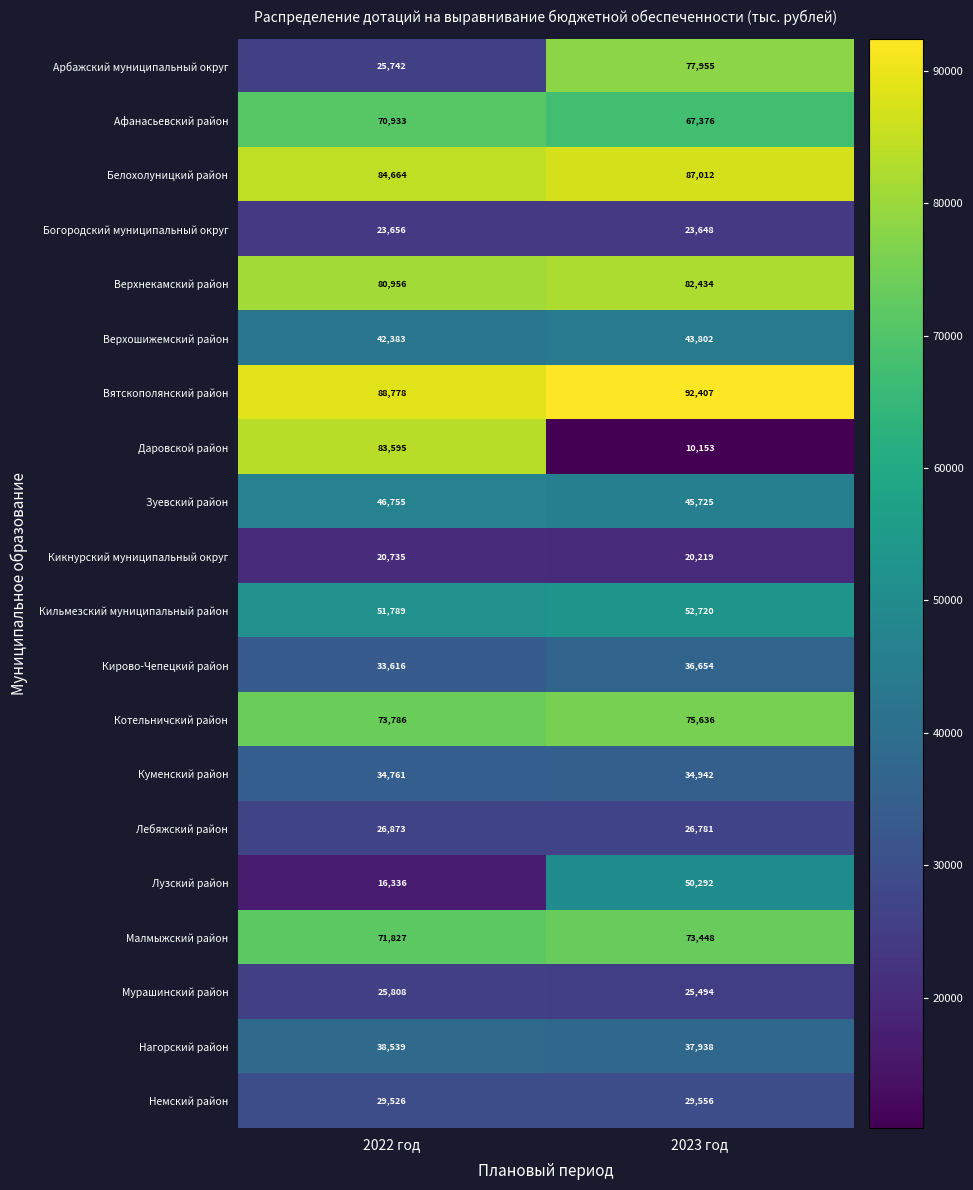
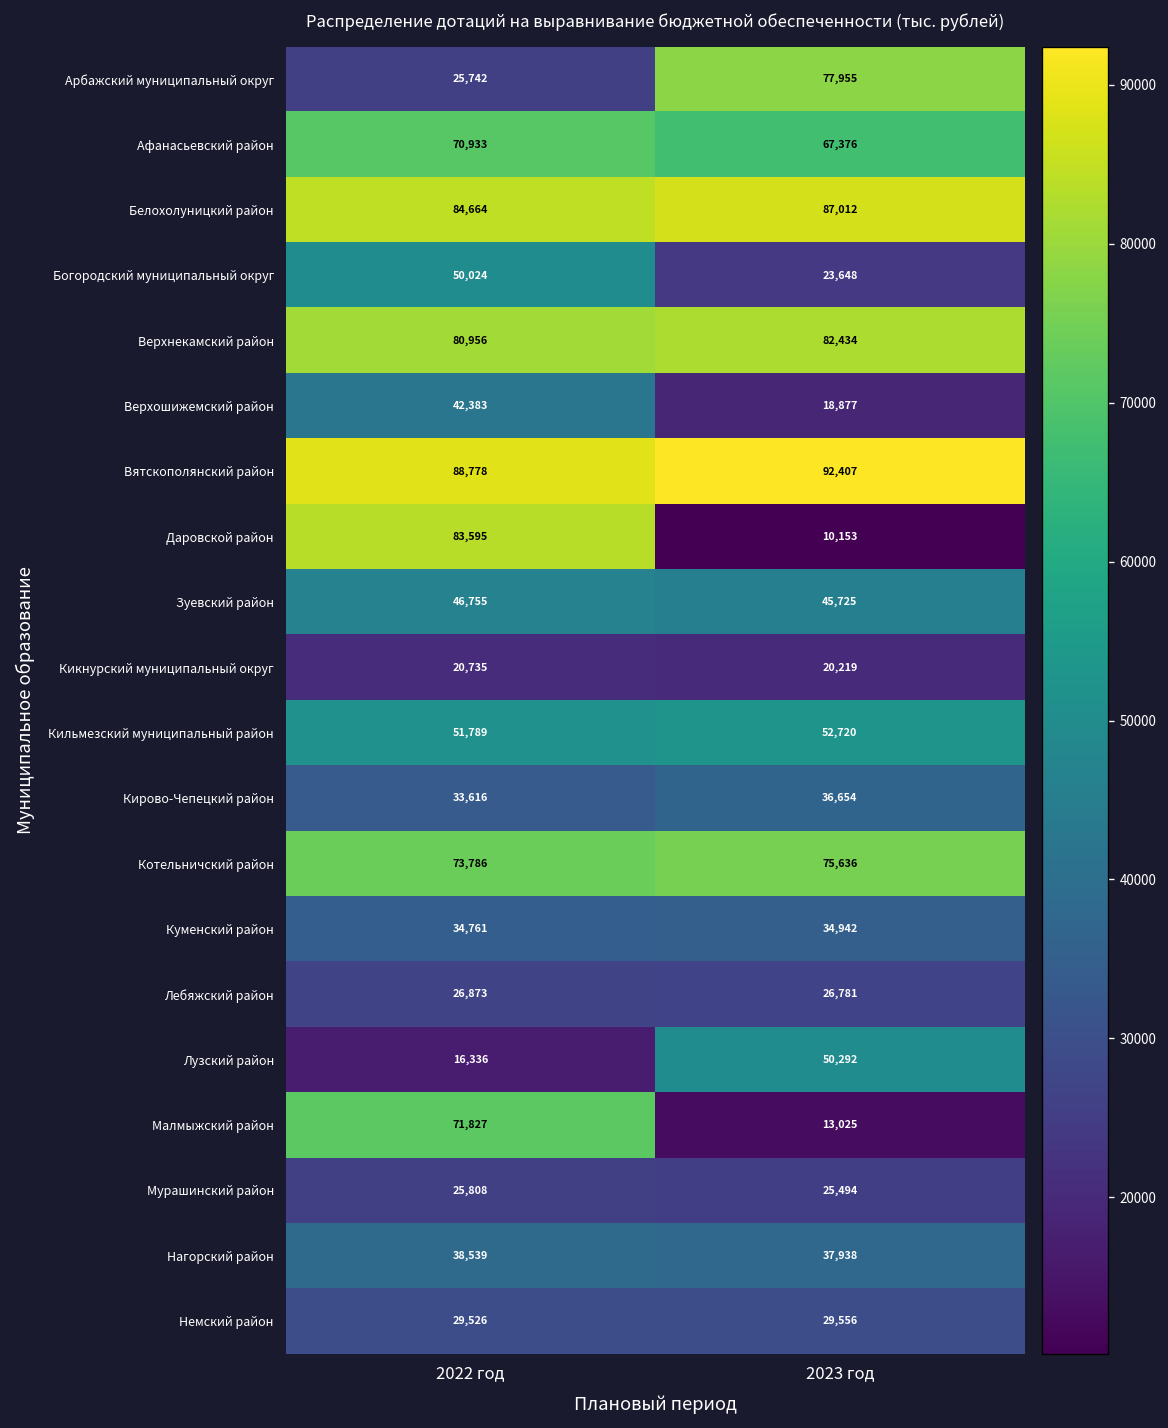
  {
    "Арбажский муниципальный округ": {
      "2022 год": "25,742",
      "2023 год": "77,955"
    },
    "Афанасьевский район": {
      "2022 год": "70,933",
      "2023 год": "67,376"
    },
    "Белохолуницкий район": {
      "2022 год": "84,664",
      "2023 год": "87,012"
    },
    "Богородский муниципальный округ": {
-     "2022 год": "23,656",
+     "2022 год": "50,024",
      "2023 год": "23,648"
    },
    "Верхнекамский район": {
      "2022 год": "80,956",
      "2023 год": "82,434"
    },
    "Верхошижемский район": {
      "2022 год": "42,383",
-     "2023 год": "43,802"
+     "2023 год": "18,877"
    },
    "Вятскополянский район": {
      "2022 год": "88,778",
      "2023 год": "92,407"
    },
    "Даровской район": {
      "2022 год": "83,595",
      "2023 год": "10,153"
    },
    "Зуевский район": {
      "2022 год": "46,755",
      "2023 год": "45,725"
    },
    "Кикнурский муниципальный округ": {
      "2022 год": "20,735",
      "2023 год": "20,219"
    },
    "Кильмезский муниципальный район": {
      "2022 год": "51,789",
      "2023 год": "52,720"
    },
    "Кирово-Чепецкий район": {
      "2022 год": "33,616",
      "2023 год": "36,654"
    },
    "Котельничский район": {
      "2022 год": "73,786",
      "2023 год": "75,636"
    },
    "Куменский район": {
      "2022 год": "34,761",
      "2023 год": "34,942"
    },
    "Лебяжский район": {
      "2022 год": "26,873",
      "2023 год": "26,781"
    },
    "Лузский район": {
      "2022 год": "16,336",
      "2023 год": "50,292"
    },
    "Малмыжский район": {
      "2022 год": "71,827",
-     "2023 год": "73,448"
+     "2023 год": "13,025"
    },
    "Мурашинский район": {
      "2022 год": "25,808",
      "2023 год": "25,494"
    },
    "Нагорский район": {
      "2022 год": "38,539",
      "2023 год": "37,938"
    },
    "Немский район": {
      "2022 год": "29,526",
      "2023 год": "29,556"
    }
  }
